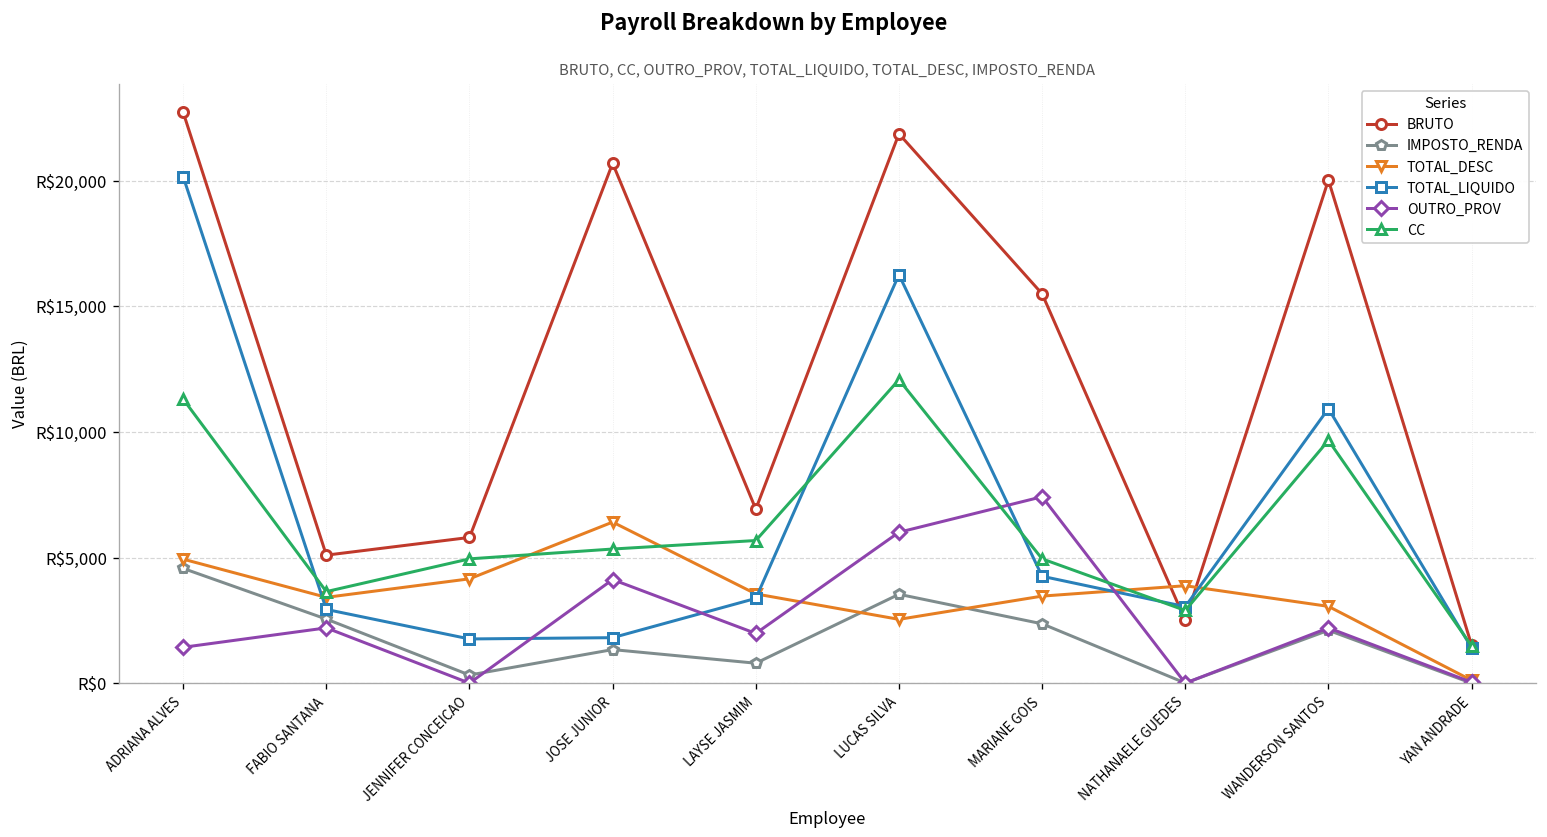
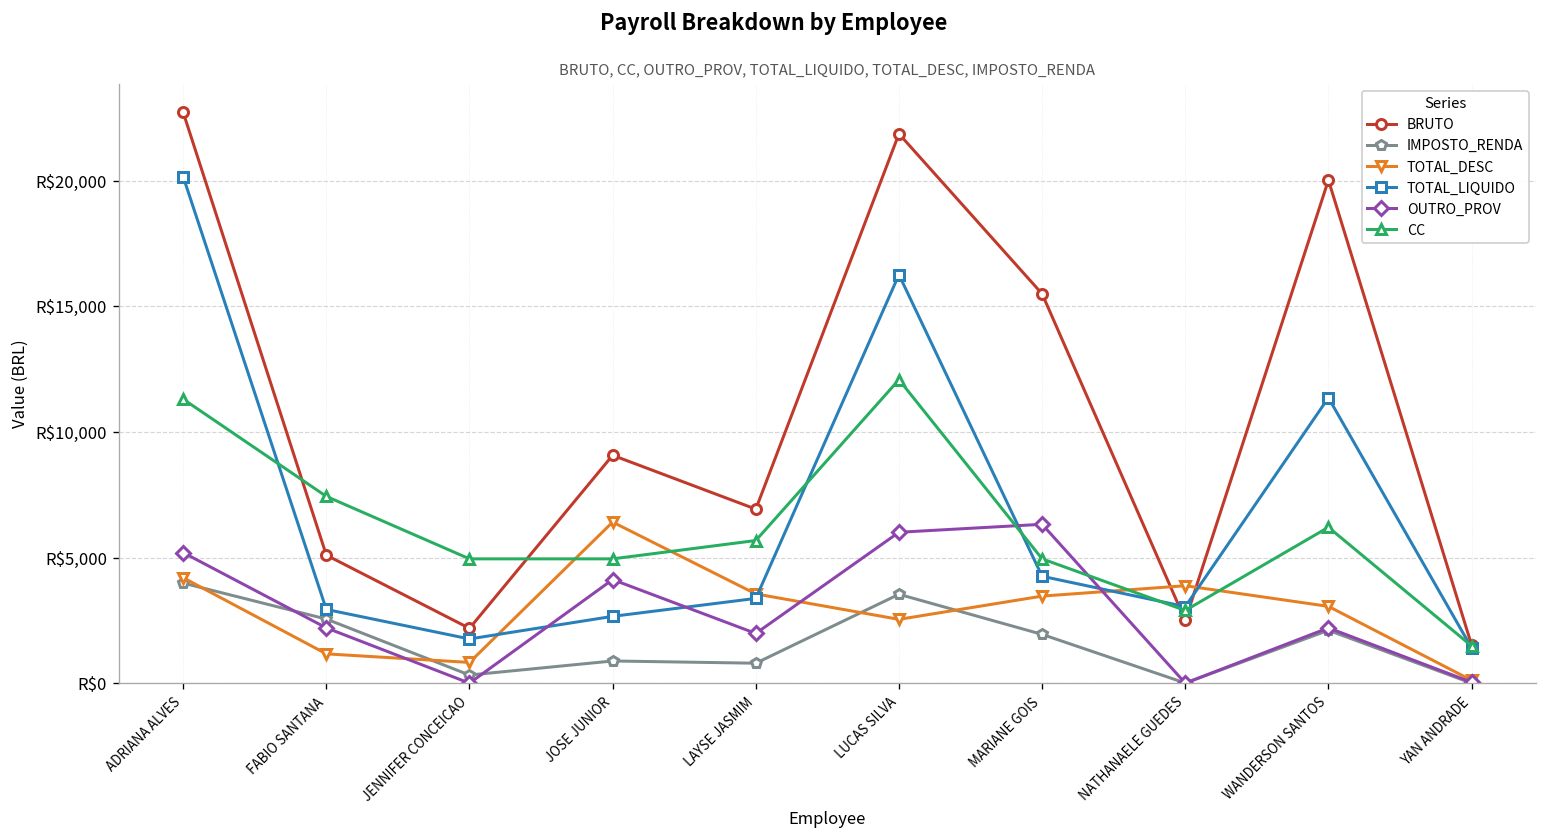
  {
    "BRUTO": {
      "ADRIANA ALVES": "R$22,700",
      "FABIO SANTANA": "R$5,100",
-     "JENNIFER CONCEICAO": "R$5,800",
-     "JOSE JUNIOR": "R$20,700",
+     "JENNIFER CONCEICAO": "R$2,200",
+     "JOSE JUNIOR": "R$9,100",
      "LAYSE JASMIM": "R$6,900",
      "LUCAS SILVA": "R$21,900",
      "MARIANE GOIS": "R$15,500",
      "NATHANAELE GUEDES": "R$2,500",
      "WANDERSON SANTOS": "R$20,000"
    },
    "IMPOSTO_RENDA": {
-     "ADRIANA ALVES": "R$4,600",
+     "ADRIANA ALVES": "R$4,000",
      "FABIO SANTANA": "R$2,600",
      "JENNIFER CONCEICAO": "R$300",
-     "JOSE JUNIOR": "R$1,300",
+     "JOSE JUNIOR": "R$900",
      "LAYSE JASMIM": "R$800",
      "LUCAS SILVA": "R$3,500",
-     "MARIANE GOIS": "R$2,400"
+     "MARIANE GOIS": "R$1,900"
    },
    "TOTAL_DESC": {
-     "ADRIANA ALVES": "R$4,900",
-     "FABIO SANTANA": "R$3,400",
-     "JENNIFER CONCEICAO": "R$4,200",
+     "ADRIANA ALVES": "R$4,200",
+     "FABIO SANTANA": "R$1,200",
+     "JENNIFER CONCEICAO": "R$800",
      "JOSE JUNIOR": "R$6,400",
      "LAYSE JASMIM": "R$3,600",
      "LUCAS SILVA": "R$2,500",
      "MARIANE GOIS": "R$3,500",
      "NATHANAELE GUEDES": "R$3,900",
      "WANDERSON SANTOS": "R$3,100"
    },
    "TOTAL_LIQUIDO": {
      "ADRIANA ALVES": "R$20,200",
      "FABIO SANTANA": "R$2,900",
      "JENNIFER CONCEICAO": "R$1,800",
-     "JOSE JUNIOR": "R$1,800",
+     "JOSE JUNIOR": "R$2,700",
      "LAYSE JASMIM": "R$3,400",
      "LUCAS SILVA": "R$16,300",
      "MARIANE GOIS": "R$4,300",
      "NATHANAELE GUEDES": "R$3,000",
-     "WANDERSON SANTOS": "R$10,900"
+     "WANDERSON SANTOS": "R$11,400"
    },
    "OUTRO_PROV": {
-     "ADRIANA ALVES": "R$1,400",
+     "ADRIANA ALVES": "R$5,200",
      "FABIO SANTANA": "R$2,200",
      "JENNIFER CONCEICAO": "R$0",
      "JOSE JUNIOR": "R$4,100",
      "LAYSE JASMIM": "R$2,000",
      "LUCAS SILVA": "R$6,000",
-     "MARIANE GOIS": "R$7,400"
+     "MARIANE GOIS": "R$6,300"
    },
    "CC": {
      "ADRIANA ALVES": "R$11,300",
-     "FABIO SANTANA": "R$3,600",
+     "FABIO SANTANA": "R$7,400",
      "JENNIFER CONCEICAO": "R$4,900",
-     "JOSE JUNIOR": "R$5,300",
+     "JOSE JUNIOR": "R$4,900",
      "LAYSE JASMIM": "R$5,700",
      "LUCAS SILVA": "R$12,100",
      "MARIANE GOIS": "R$4,900",
      "NATHANAELE GUEDES": "R$2,900",
-     "WANDERSON SANTOS": "R$9,700"
+     "WANDERSON SANTOS": "R$6,200"
    }
  }
